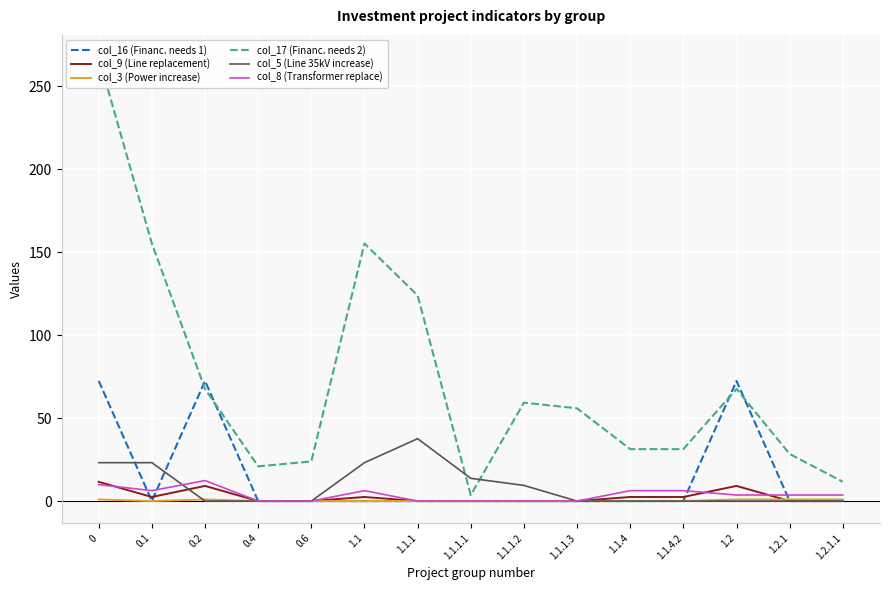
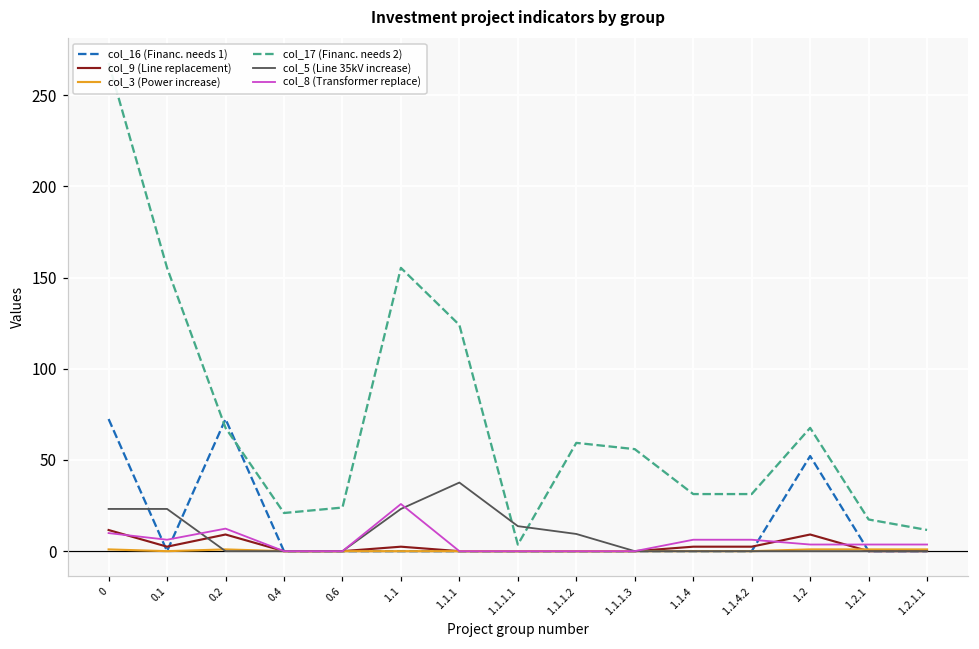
  {
    "col_16 (Financ. needs 1)": {
      "0": 72,
      "0.2": 72,
-     "1.2": 72
+     "1.2": 52
    },
    "col_9 (Line replacement)": {
      "0": 12,
      "0.1": 2,
      "0.2": 9,
      "1.1": 2,
      "1.1.4": 2,
      "1.1.4.2": 2,
      "1.2": 9
    },
    "col_3 (Power increase)": {
      "0": 1
    },
    "col_17 (Financ. needs 2)": {
      "0.1": 155,
      "0.2": 68,
      "0.4": 21,
      "0.6": 24,
      "1.1": 155,
      "1.1.1": 124,
      "1.1.1.1": 4,
      "1.1.1.2": 59,
      "1.1.1.3": 56,
      "1.1.4": 31,
      "1.1.4.2": 31,
      "1.2": 68,
-     "1.2.1": 28,
+     "1.2.1": 17,
      "1.2.1.1": 12
    },
    "col_5 (Line 35kV increase)": {
      "0": 23,
      "0.1": 23,
      "1.1": 23,
      "1.1.1": 38,
      "1.1.1.1": 14,
      "1.1.1.2": 9
    },
    "col_8 (Transformer replace)": {
      "0": 10,
      "0.1": 6,
      "0.2": 12,
-     "1.1": 6,
+     "1.1": 26,
      "1.1.4": 6,
      "1.1.4.2": 6,
      "1.2": 4,
      "1.2.1": 4,
      "1.2.1.1": 4
    }
  }
